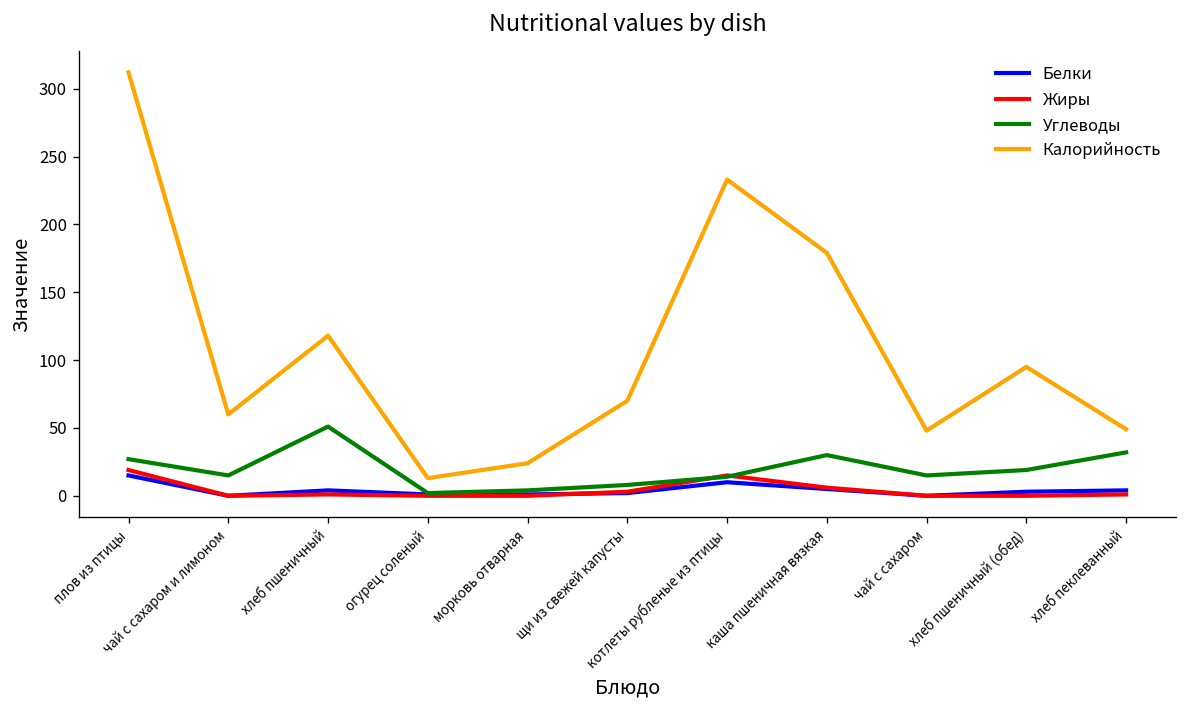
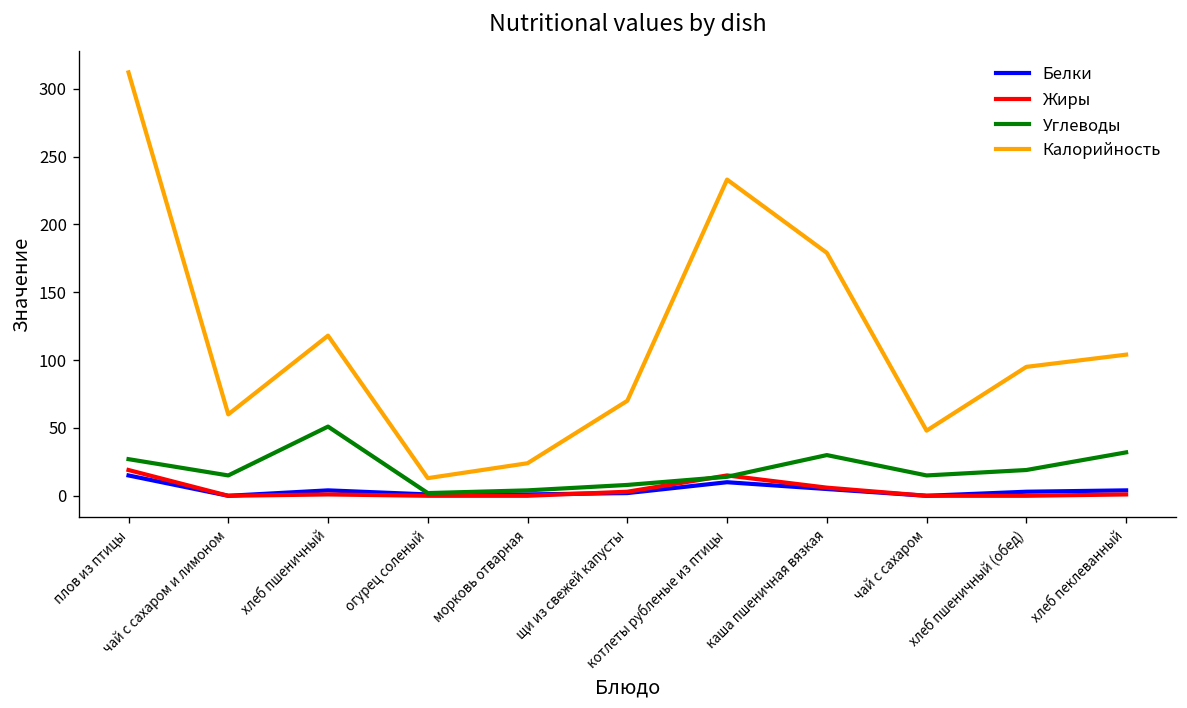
  {
    "Белки": {
      "плов из птицы": 15,
      "хлеб пшеничный": 4,
      "котлеты рубленые из птицы": 10,
      "хлеб пшеничный (обед)": 3,
      "хлеб пеклеванный": 4
    },
    "Жиры": {
      "плов из птицы": 19,
      "хлеб пшеничный": 1,
      "хлеб пшеничный (обед)": 0,
      "хлеб пеклеванный": 1
    },
    "Углеводы": {
      "плов из птицы": 27,
      "чай с сахаром и лимоном": 15,
      "хлеб пшеничный": 51,
      "морковь отварная": 4,
      "щи из свежей капусты": 8,
      "каша пшеничная вязкая": 30,
      "чай с сахаром": 15,
      "хлеб пшеничный (обед)": 19,
      "хлеб пеклеванный": 32
    },
    "Калорийность": {
      "плов из птицы": 312,
      "чай с сахаром и лимоном": 60,
      "хлеб пшеничный": 118,
      "огурец соленый": 13,
      "морковь отварная": 24,
      "щи из свежей капусты": 70,
      "котлеты рубленые из птицы": 233,
      "каша пшеничная вязкая": 179,
      "чай с сахаром": 48,
      "хлеб пшеничный (обед)": 95,
-     "хлеб пеклеванный": 49
+     "хлеб пеклеванный": 104
    }
  }
